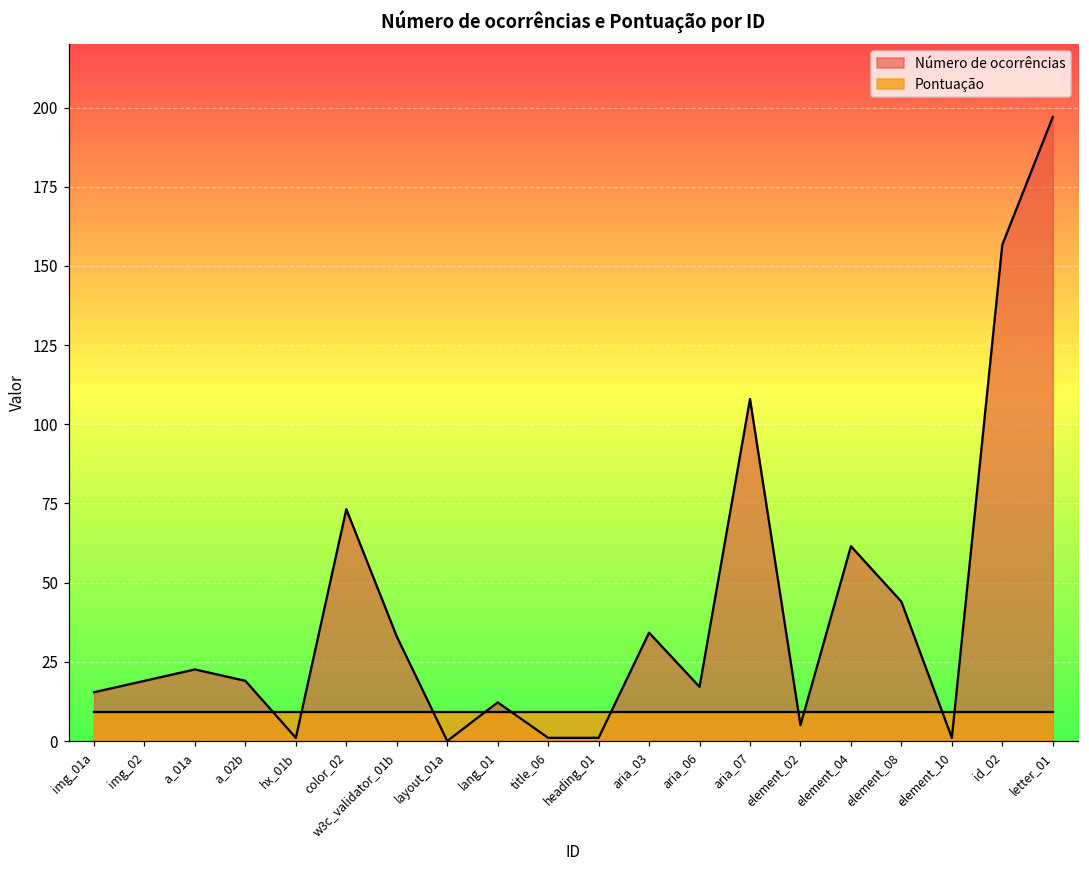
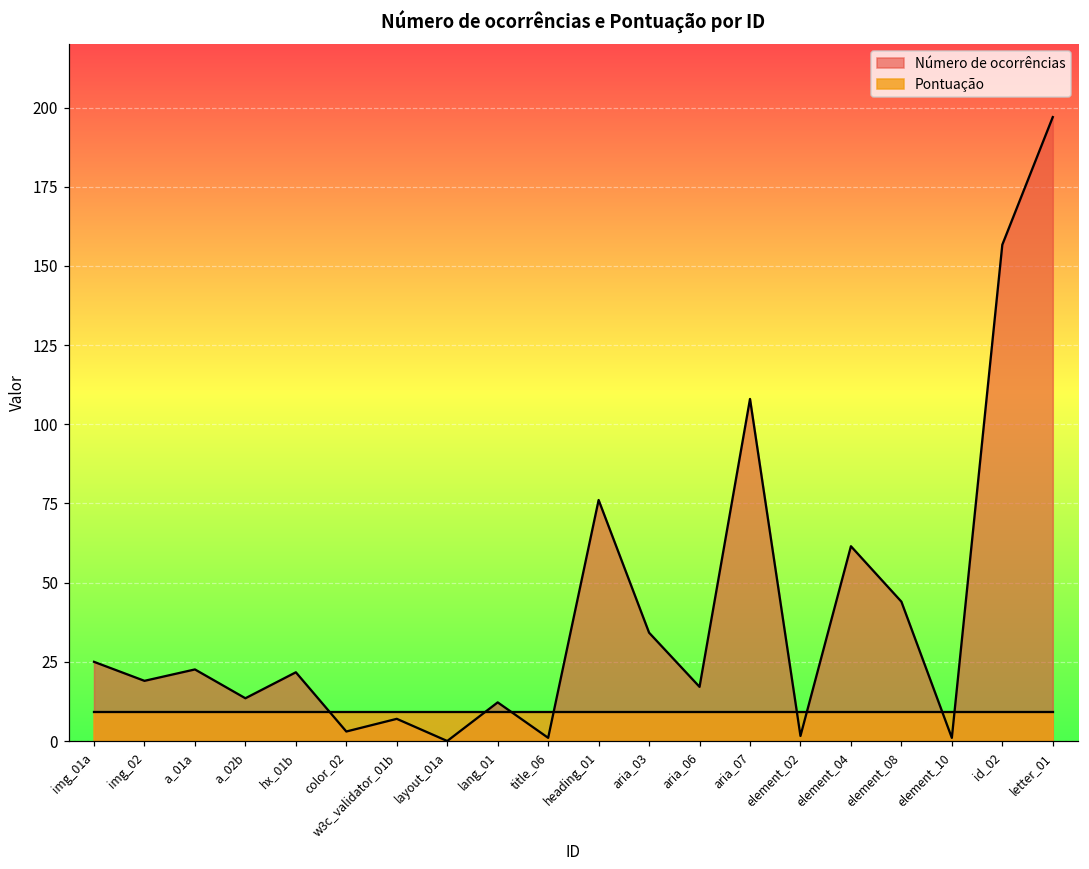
  {
    "Número de ocorrências": {
-     "img_01a": 15,
+     "img_01a": 25,
      "img_02": 19,
      "a_01a": 23,
-     "a_02b": 19,
-     "hx_01b": 1,
-     "color_02": 73,
-     "w3c_validator_01b": 33,
+     "a_02b": 14,
+     "hx_01b": 22,
+     "color_02": 3,
+     "w3c_validator_01b": 7,
      "layout_01a": 0,
      "lang_01": 12,
      "title_06": 1,
-     "heading_01": 1,
+     "heading_01": 76,
      "aria_03": 34,
      "aria_06": 17,
      "aria_07": 108,
-     "element_02": 5,
+     "element_02": 2,
      "element_04": 62,
      "element_08": 44,
      "element_10": 1,
      "id_02": 157,
      "letter_01": 197
    },
    "Pontuação": {
      "img_01a": 9,
      "img_02": 9,
      "a_01a": 9,
      "a_02b": 9,
      "hx_01b": 9,
      "color_02": 9,
      "w3c_validator_01b": 9,
      "layout_01a": 9,
      "lang_01": 9,
      "title_06": 9,
      "heading_01": 9,
      "aria_03": 9,
      "aria_06": 9,
      "aria_07": 9,
      "element_02": 9,
      "element_04": 9,
      "element_08": 9,
      "element_10": 9,
      "id_02": 9,
      "letter_01": 9
    }
  }
